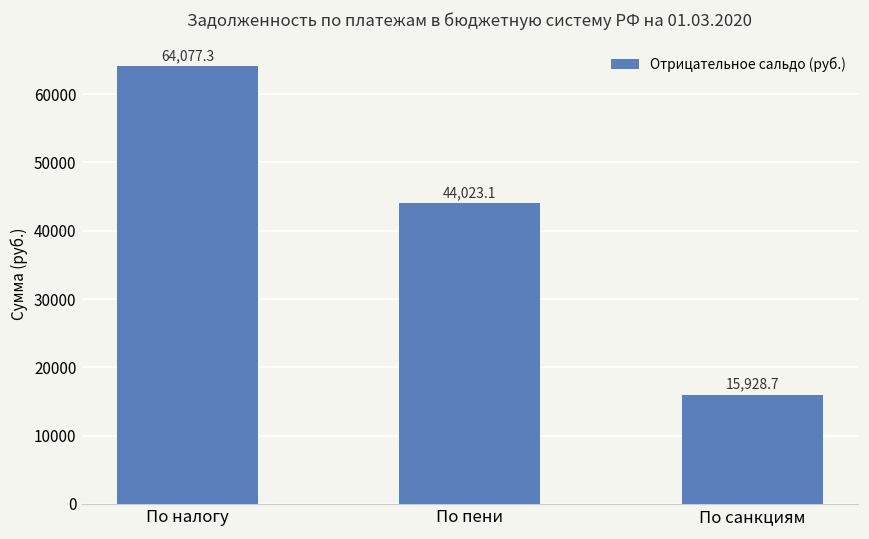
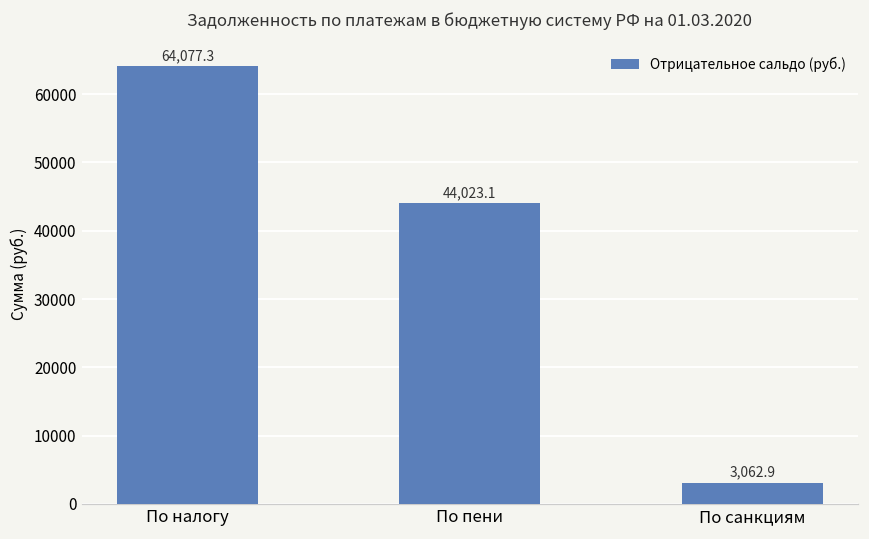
  {
    "По налогу": "64,077.3",
    "По пени": "44,023.1",
-   "По санкциям": "15,928.7"
+   "По санкциям": "3,062.9"
  }
